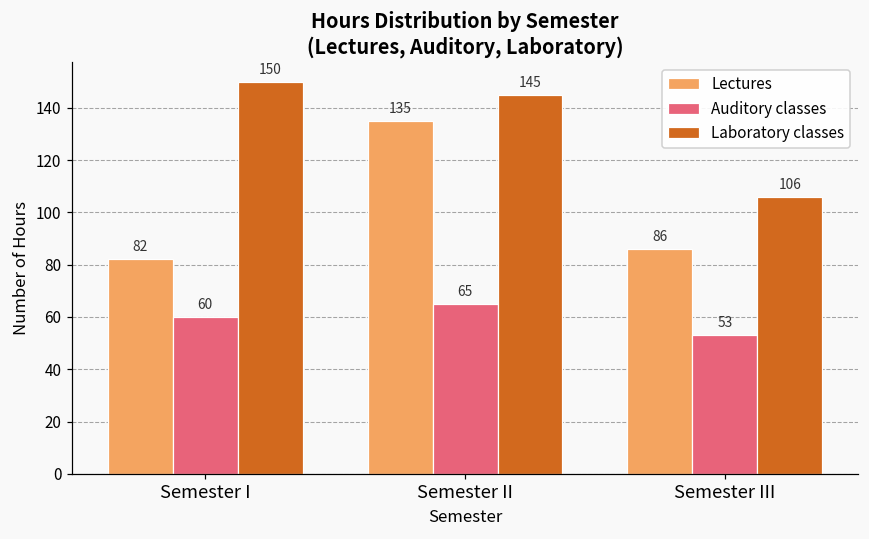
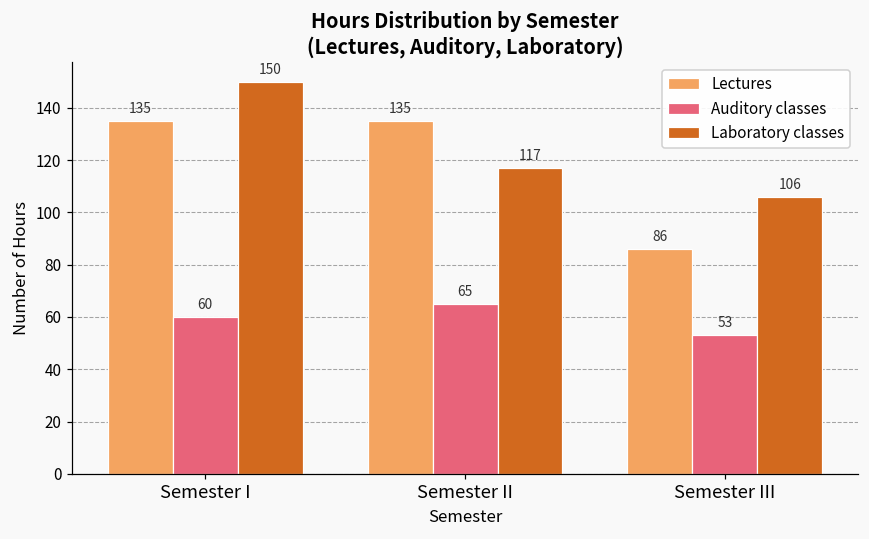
  {
    "Lectures": {
-     "Semester I": 82,
+     "Semester I": 135,
      "Semester II": 135,
      "Semester III": 86
    },
    "Auditory classes": {
      "Semester I": 60,
      "Semester II": 65,
      "Semester III": 53
    },
    "Laboratory classes": {
      "Semester I": 150,
-     "Semester II": 145,
+     "Semester II": 117,
      "Semester III": 106
    }
  }
